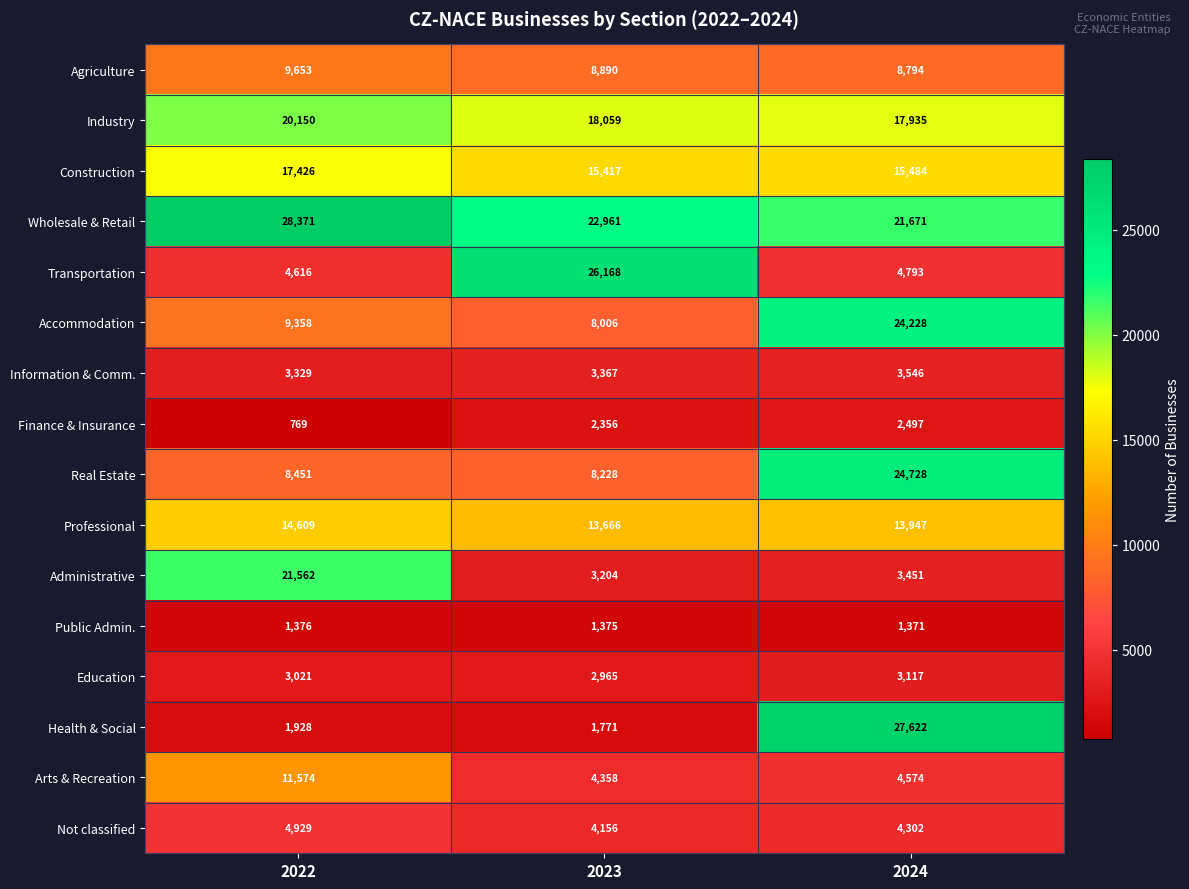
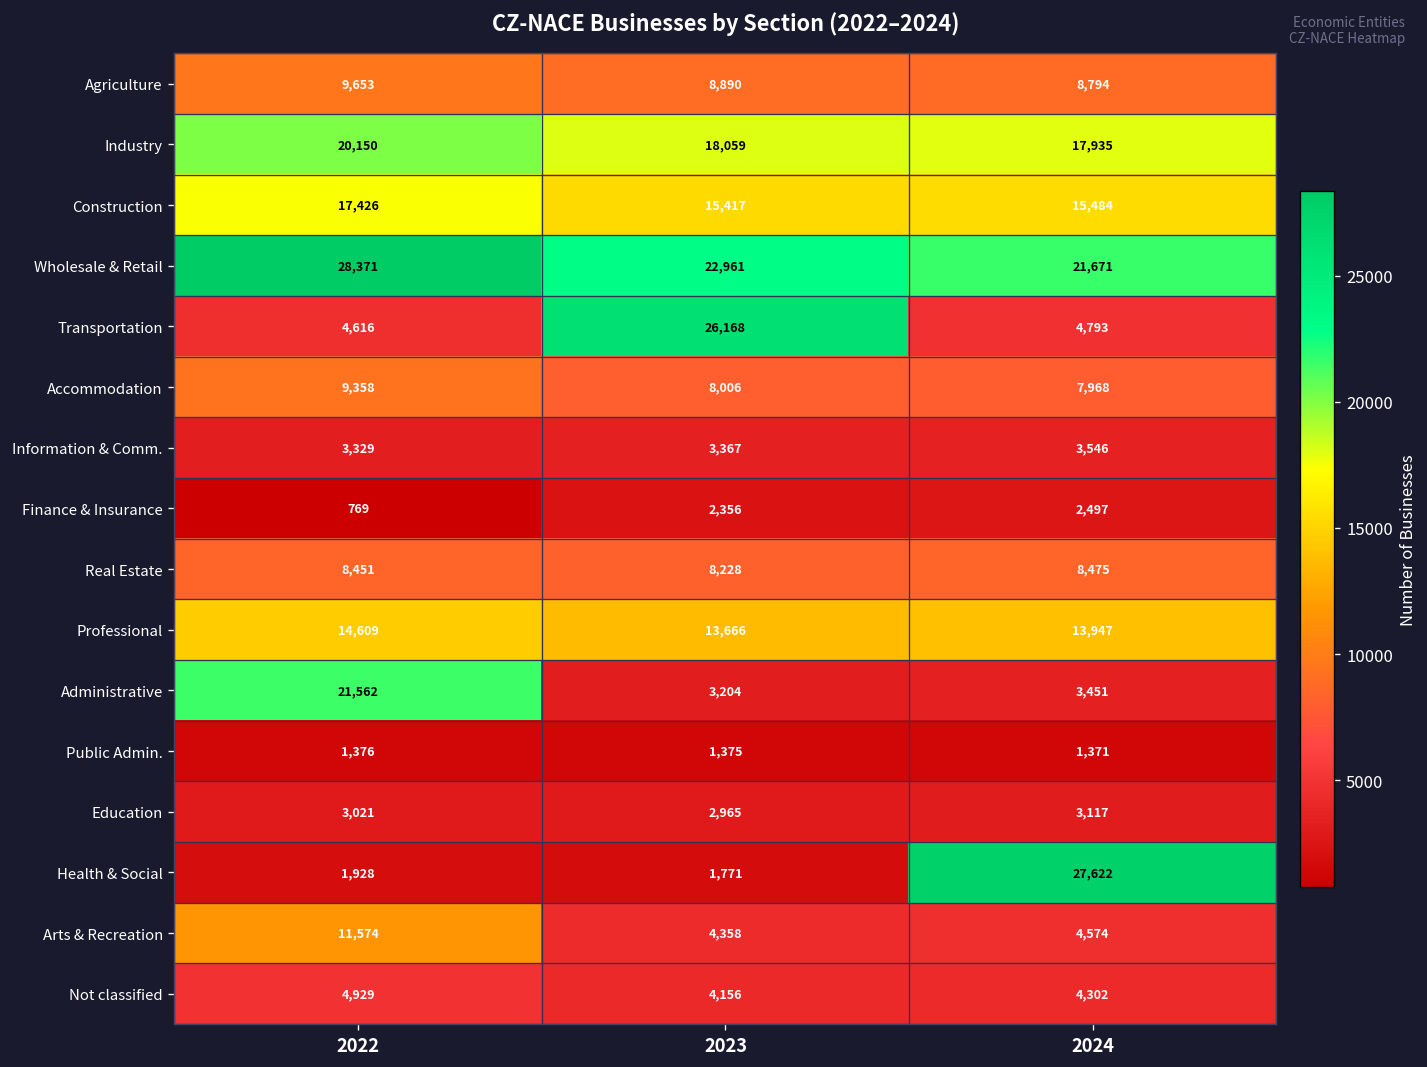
  {
    "Agriculture": {
      "2022": "9,653",
      "2023": "8,890",
      "2024": "8,794"
    },
    "Industry": {
      "2022": "20,150",
      "2023": "18,059",
      "2024": "17,935"
    },
    "Construction": {
      "2022": "17,426",
      "2023": "15,417",
      "2024": "15,484"
    },
    "Wholesale & Retail": {
      "2022": "28,371",
      "2023": "22,961",
      "2024": "21,671"
    },
    "Transportation": {
      "2022": "4,616",
      "2023": "26,168",
      "2024": "4,793"
    },
    "Accommodation": {
      "2022": "9,358",
      "2023": "8,006",
-     "2024": "24,228"
+     "2024": "7,968"
    },
    "Information & Comm.": {
      "2022": "3,329",
      "2023": "3,367",
      "2024": "3,546"
    },
    "Finance & Insurance": {
      "2022": "769",
      "2023": "2,356",
      "2024": "2,497"
    },
    "Real Estate": {
      "2022": "8,451",
      "2023": "8,228",
-     "2024": "24,728"
+     "2024": "8,475"
    },
    "Professional": {
      "2022": "14,609",
      "2023": "13,666",
      "2024": "13,947"
    },
    "Administrative": {
      "2022": "21,562",
      "2023": "3,204",
      "2024": "3,451"
    },
    "Public Admin.": {
      "2022": "1,376",
      "2023": "1,375",
      "2024": "1,371"
    },
    "Education": {
      "2022": "3,021",
      "2023": "2,965",
      "2024": "3,117"
    },
    "Health & Social": {
      "2022": "1,928",
      "2023": "1,771",
      "2024": "27,622"
    },
    "Arts & Recreation": {
      "2022": "11,574",
      "2023": "4,358",
      "2024": "4,574"
    },
    "Not classified": {
      "2022": "4,929",
      "2023": "4,156",
      "2024": "4,302"
    }
  }
